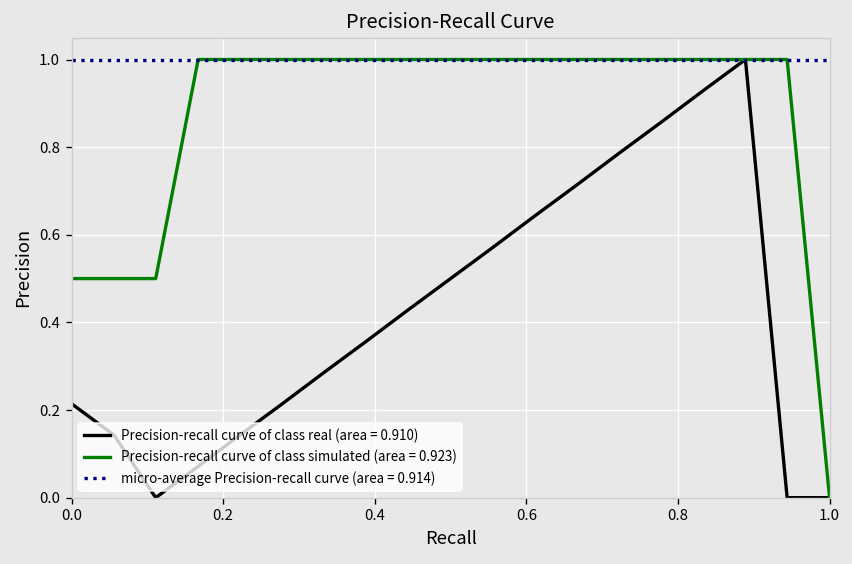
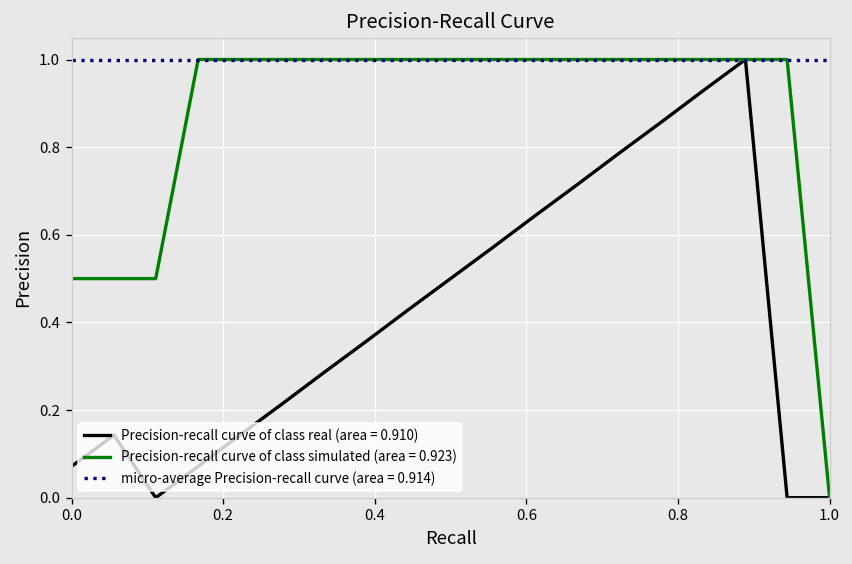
  {
    "Precision-recall curve of class real (area = 0.910)": {
-     "0.0": 0.21
+     "0.0": 0.07
    },
    "Precision-recall curve of class simulated (area = 0.923)": {
      "0.0": 0.50
    },
    "micro-average Precision-recall curve (area = 0.914)": {
      "0.0": 1.00,
      "1.0": 1.00
    }
  }
